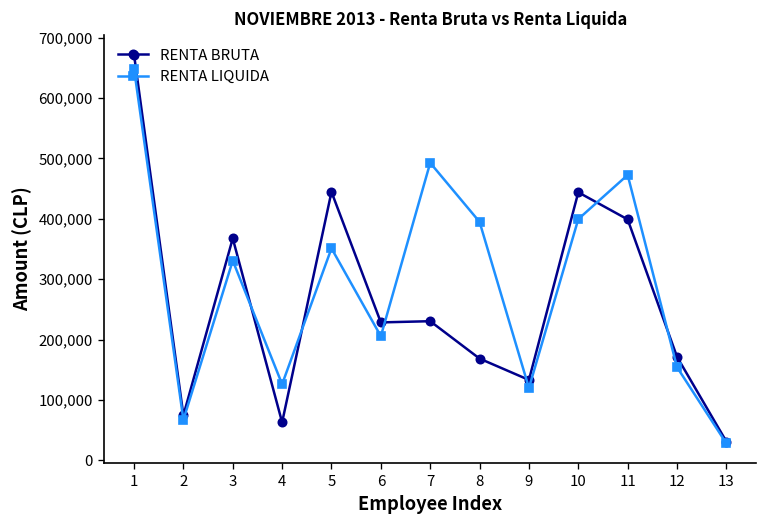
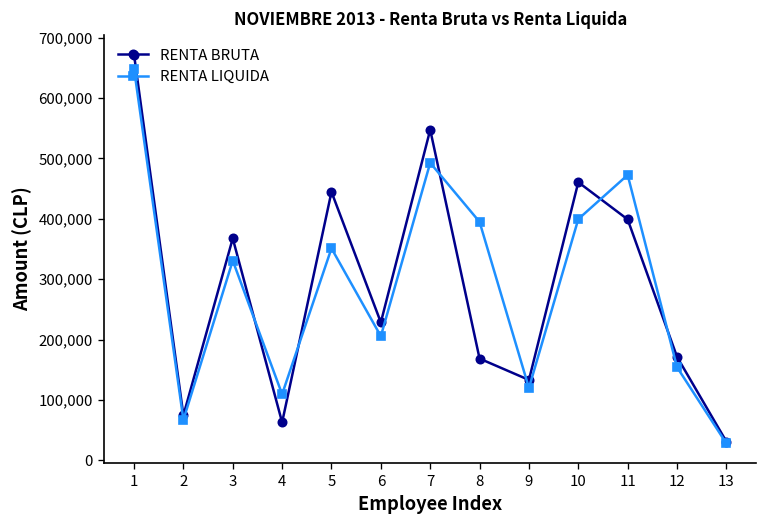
  {
    "RENTA BRUTA": {
      "1": "670,000",
      "2": "70,000",
      "3": "370,000",
      "4": "60,000",
      "5": "440,000",
      "6": "230,000",
-     "7": "230,000",
+     "7": "550,000",
      "8": "170,000",
      "9": "130,000",
-     "10": "440,000",
+     "10": "460,000",
      "11": "400,000",
      "12": "170,000"
    },
    "RENTA LIQUIDA": {
      "1": "650,000",
      "2": "70,000",
      "3": "330,000",
-     "4": "130,000",
+     "4": "110,000",
      "5": "350,000",
      "6": "210,000",
      "7": "490,000",
      "8": "390,000",
      "9": "120,000",
      "10": "400,000",
      "11": "470,000",
      "12": "150,000"
    }
  }
